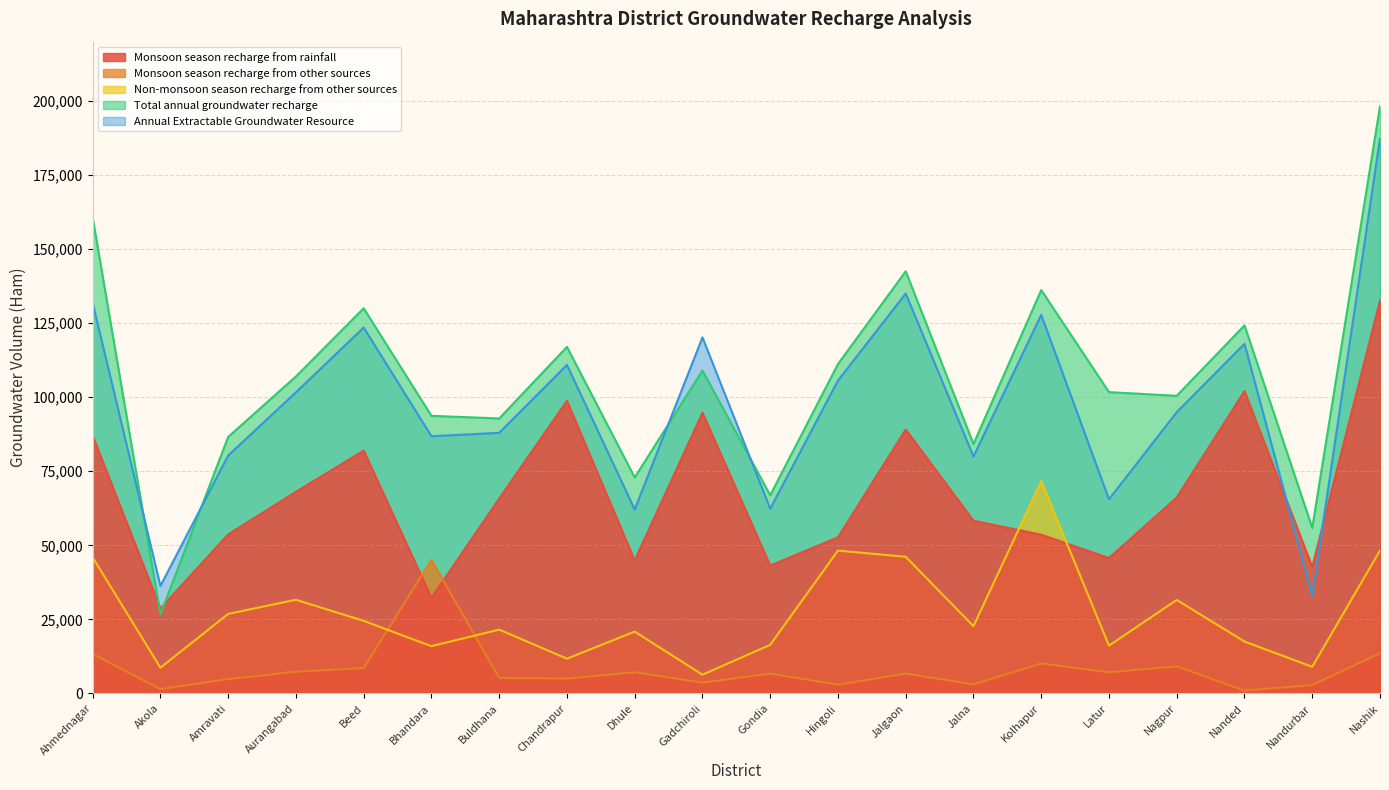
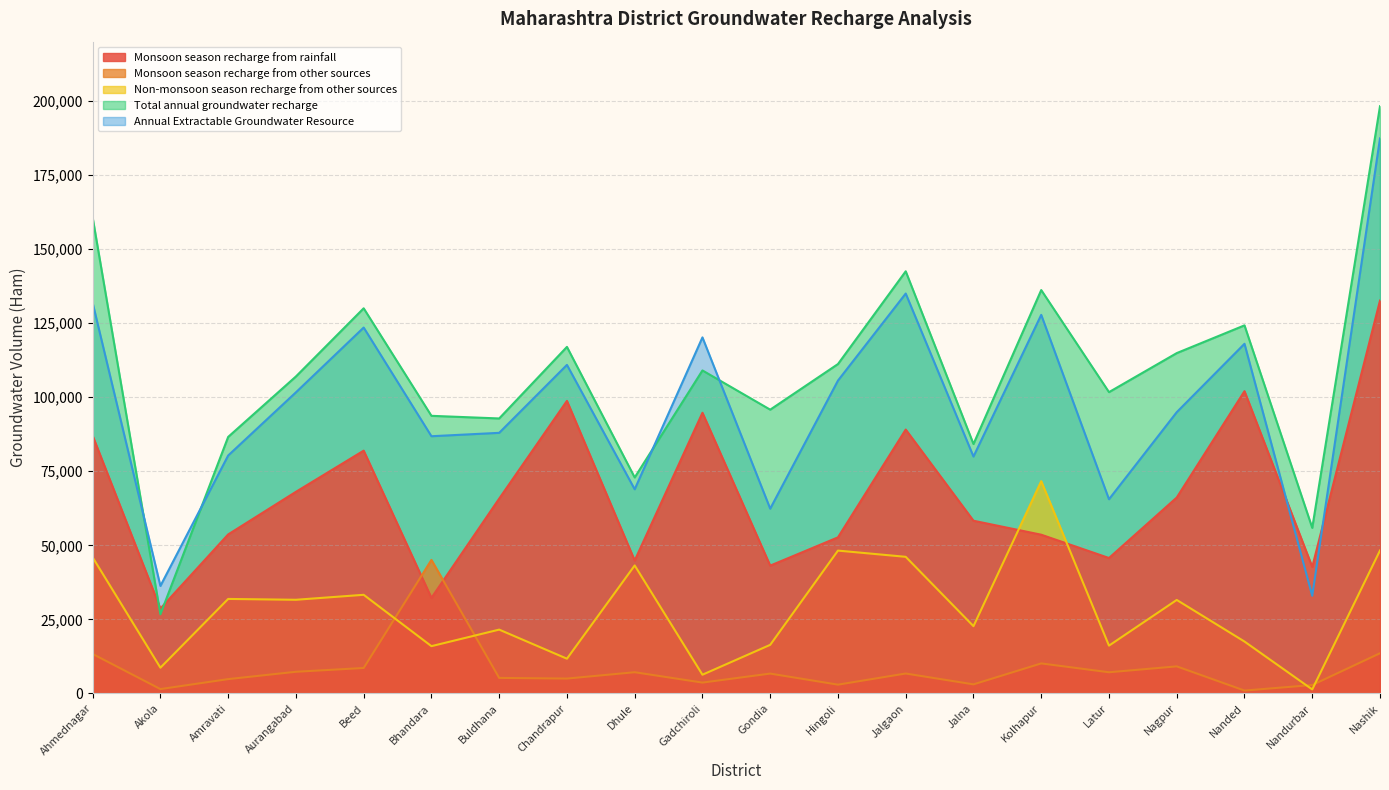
  {
    "Annual Extractable Groundwater Resource": {
      "Ahmednagar": "132,000",
      "Akola": "36,000",
      "Amravati": "80,000",
      "Aurangabad": "102,000",
      "Beed": "124,000",
      "Bhandara": "87,000",
      "Buldhana": "88,000",
      "Chandrapur": "111,000",
-     "Dhule": "62,000",
+     "Dhule": "69,000",
      "Gadchiroli": "120,000",
      "Gondia": "62,000",
      "Hingoli": "106,000",
      "Jalgaon": "135,000",
      "Jalna": "80,000",
      "Kolhapur": "128,000",
      "Latur": "66,000",
      "Nagpur": "95,000",
      "Nanded": "118,000",
      "Nandurbar": "33,000",
      "Nashik": "187,000"
    },
    "Total annual groundwater recharge": {
      "Ahmednagar": "161,000",
      "Akola": "27,000",
      "Amravati": "87,000",
      "Aurangabad": "107,000",
      "Beed": "130,000",
      "Bhandara": "94,000",
      "Buldhana": "93,000",
      "Chandrapur": "117,000",
      "Dhule": "73,000",
      "Gadchiroli": "109,000",
-     "Gondia": "67,000",
+     "Gondia": "96,000",
      "Hingoli": "111,000",
      "Jalgaon": "142,000",
      "Jalna": "84,000",
      "Kolhapur": "136,000",
      "Latur": "102,000",
-     "Nagpur": "100,000",
+     "Nagpur": "115,000",
      "Nanded": "124,000",
      "Nandurbar": "56,000",
      "Nashik": "198,000"
    },
    "Non-monsoon season recharge from other sources": {
      "Ahmednagar": "46,000",
      "Akola": "9,000",
-     "Amravati": "27,000",
+     "Amravati": "32,000",
      "Aurangabad": "32,000",
-     "Beed": "25,000",
+     "Beed": "33,000",
      "Bhandara": "16,000",
      "Buldhana": "22,000",
      "Chandrapur": "12,000",
-     "Dhule": "21,000",
+     "Dhule": "43,000",
      "Gadchiroli": "6,000",
      "Gondia": "16,000",
      "Hingoli": "48,000",
      "Jalgaon": "46,000",
      "Jalna": "23,000",
      "Kolhapur": "72,000",
      "Latur": "16,000",
      "Nagpur": "32,000",
      "Nanded": "18,000",
-     "Nandurbar": "9,000",
+     "Nandurbar": "1,000",
      "Nashik": "48,000"
    }
  }
